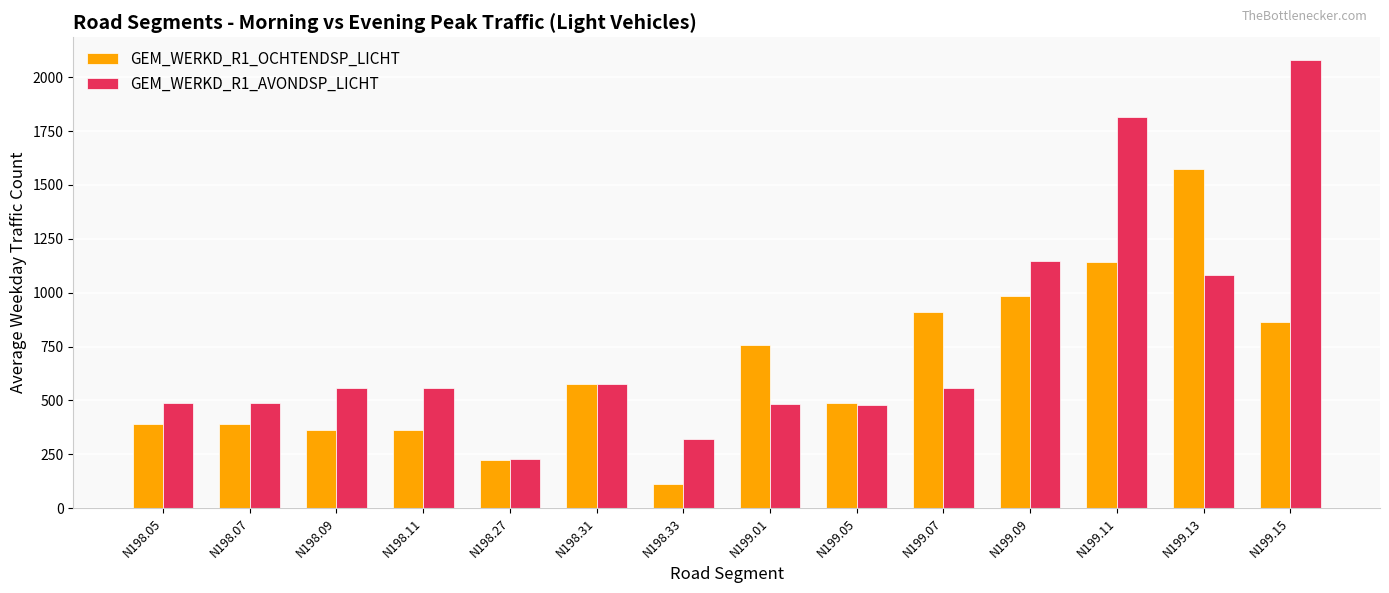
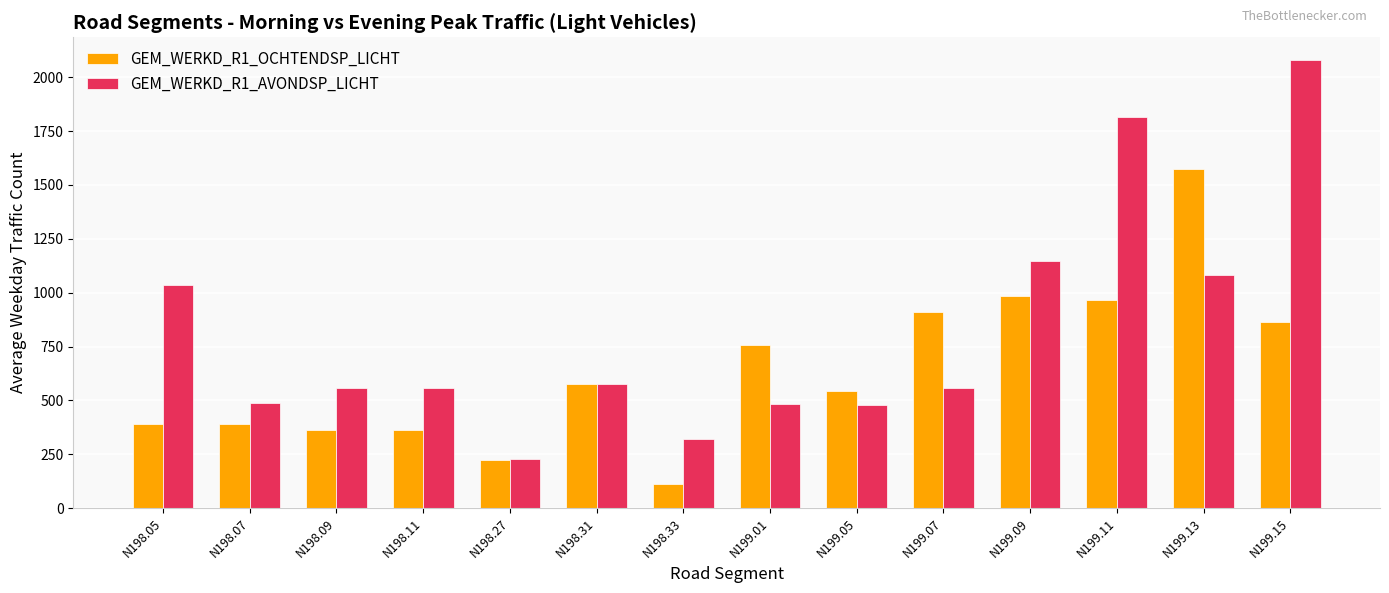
  {
    "GEM_WERKD_R1_OCHTENDSP_LICHT": {
      "N198.05": 390,
      "N198.07": 390,
      "N198.09": 360,
      "N198.11": 360,
      "N198.27": 220,
      "N198.31": 580,
      "N198.33": 110,
      "N199.01": 760,
-     "N199.05": 490,
+     "N199.05": 540,
      "N199.07": 910,
      "N199.09": 990,
-     "N199.11": 1140,
+     "N199.11": 970,
      "N199.13": 1570,
      "N199.15": 860
    },
    "GEM_WERKD_R1_AVONDSP_LICHT": {
-     "N198.05": 490,
+     "N198.05": 1040,
      "N198.07": 490,
      "N198.09": 560,
      "N198.11": 560,
      "N198.27": 230,
      "N198.31": 580,
      "N198.33": 320,
      "N199.01": 480,
      "N199.05": 480,
      "N199.07": 560,
      "N199.09": 1150,
      "N199.11": 1820,
      "N199.13": 1080,
      "N199.15": 2080
    }
  }
